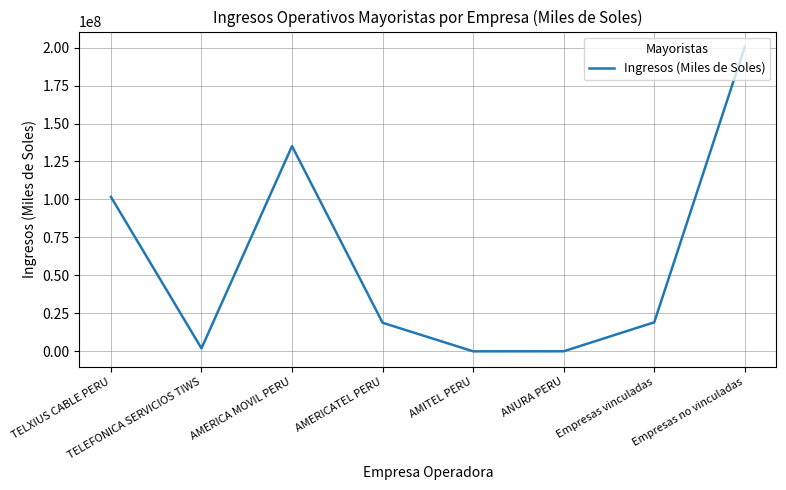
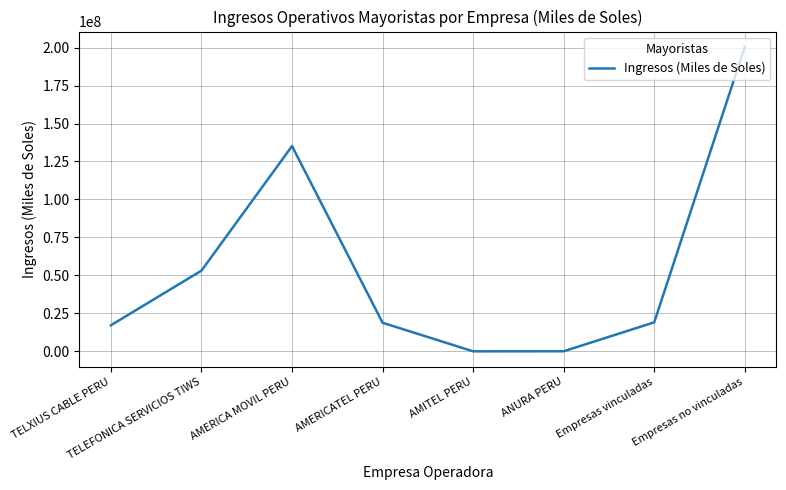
  {
-   "TELXIUS CABLE PERU": 102000000,
-   "TELEFONICA SERVICIOS TIWS": 2000000,
+   "TELXIUS CABLE PERU": 17000000,
+   "TELEFONICA SERVICIOS TIWS": 53000000,
    "AMERICA MOVIL PERU": 135000000,
    "AMERICATEL PERU": 19000000,
    "AMITEL PERU": 0,
    "ANURA PERU": 0,
    "Empresas vinculadas": 19000000
  }
